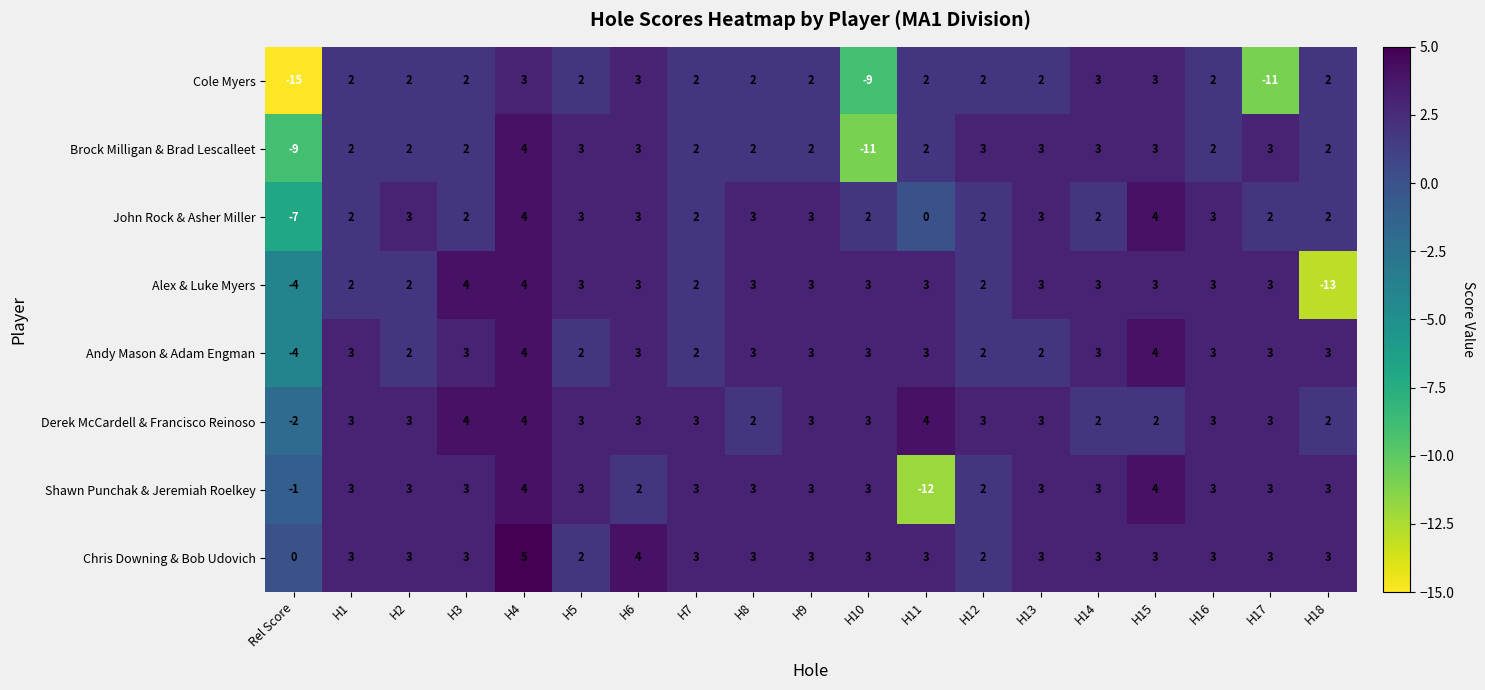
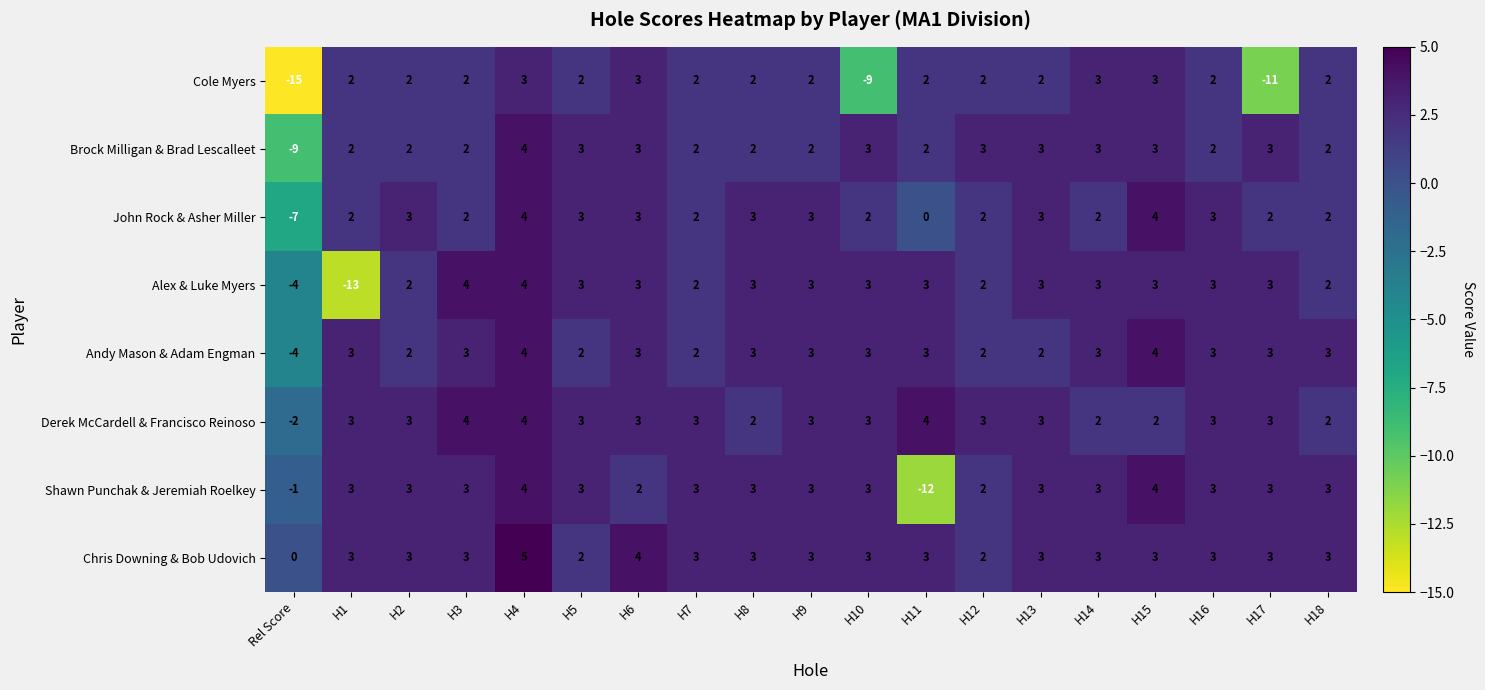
  {
    "Cole Myers": {
      "Rel Score": -15,
      "H1": 2,
      "H2": 2,
      "H3": 2,
      "H4": 3,
      "H5": 2,
      "H6": 3,
      "H7": 2,
      "H8": 2,
      "H9": 2,
      "H10": -9,
      "H11": 2,
      "H12": 2,
      "H13": 2,
      "H14": 3,
      "H15": 3,
      "H16": 2,
      "H17": -11,
      "H18": 2
    },
    "Brock Milligan & Brad Lescalleet": {
      "Rel Score": -9,
      "H1": 2,
      "H2": 2,
      "H3": 2,
      "H4": 4,
      "H5": 3,
      "H6": 3,
      "H7": 2,
      "H8": 2,
      "H9": 2,
-     "H10": -11,
+     "H10": 3,
      "H11": 2,
      "H12": 3,
      "H13": 3,
      "H14": 3,
      "H15": 3,
      "H16": 2,
      "H17": 3,
      "H18": 2
    },
    "John Rock & Asher Miller": {
      "Rel Score": -7,
      "H1": 2,
      "H2": 3,
      "H3": 2,
      "H4": 4,
      "H5": 3,
      "H6": 3,
      "H7": 2,
      "H8": 3,
      "H9": 3,
      "H10": 2,
      "H11": 0,
      "H12": 2,
      "H13": 3,
      "H14": 2,
      "H15": 4,
      "H16": 3,
      "H17": 2,
      "H18": 2
    },
    "Alex & Luke Myers": {
      "Rel Score": -4,
-     "H1": 2,
+     "H1": -13,
      "H2": 2,
      "H3": 4,
      "H4": 4,
      "H5": 3,
      "H6": 3,
      "H7": 2,
      "H8": 3,
      "H9": 3,
      "H10": 3,
      "H11": 3,
      "H12": 2,
      "H13": 3,
      "H14": 3,
      "H15": 3,
      "H16": 3,
      "H17": 3,
-     "H18": -13
+     "H18": 2
    },
    "Andy Mason & Adam Engman": {
      "Rel Score": -4,
      "H1": 3,
      "H2": 2,
      "H3": 3,
      "H4": 4,
      "H5": 2,
      "H6": 3,
      "H7": 2,
      "H8": 3,
      "H9": 3,
      "H10": 3,
      "H11": 3,
      "H12": 2,
      "H13": 2,
      "H14": 3,
      "H15": 4,
      "H16": 3,
      "H17": 3,
      "H18": 3
    },
    "Derek McCardell & Francisco Reinoso": {
      "Rel Score": -2,
      "H1": 3,
      "H2": 3,
      "H3": 4,
      "H4": 4,
      "H5": 3,
      "H6": 3,
      "H7": 3,
      "H8": 2,
      "H9": 3,
      "H10": 3,
      "H11": 4,
      "H12": 3,
      "H13": 3,
      "H14": 2,
      "H15": 2,
      "H16": 3,
      "H17": 3,
      "H18": 2
    },
    "Shawn Punchak & Jeremiah Roelkey": {
      "Rel Score": -1,
      "H1": 3,
      "H2": 3,
      "H3": 3,
      "H4": 4,
      "H5": 3,
      "H6": 2,
      "H7": 3,
      "H8": 3,
      "H9": 3,
      "H10": 3,
      "H11": -12,
      "H12": 2,
      "H13": 3,
      "H14": 3,
      "H15": 4,
      "H16": 3,
      "H17": 3,
      "H18": 3
    },
    "Chris Downing & Bob Udovich": {
      "Rel Score": 0,
      "H1": 3,
      "H2": 3,
      "H3": 3,
      "H4": 5,
      "H5": 2,
      "H6": 4,
      "H7": 3,
      "H8": 3,
      "H9": 3,
      "H10": 3,
      "H11": 3,
      "H12": 2,
      "H13": 3,
      "H14": 3,
      "H15": 3,
      "H16": 3,
      "H17": 3,
      "H18": 3
    }
  }
